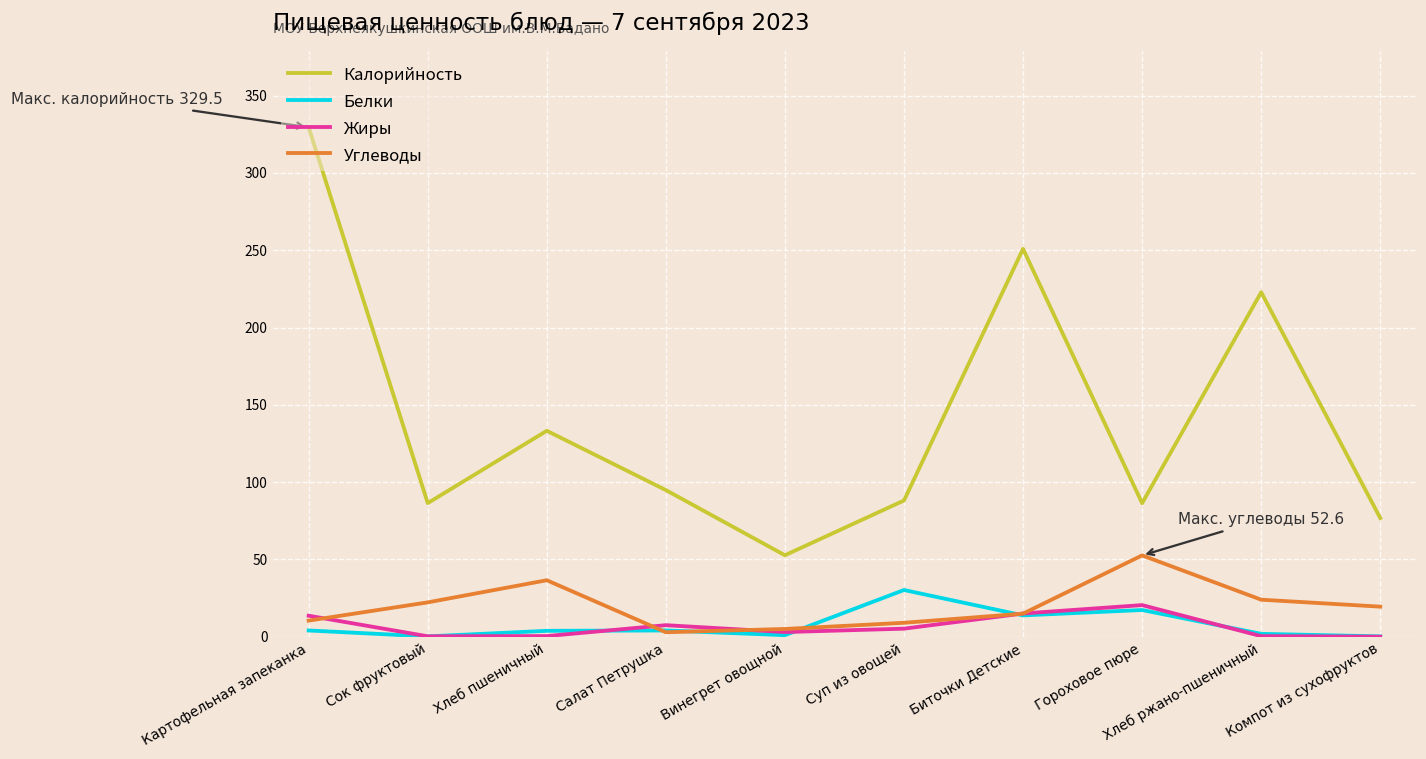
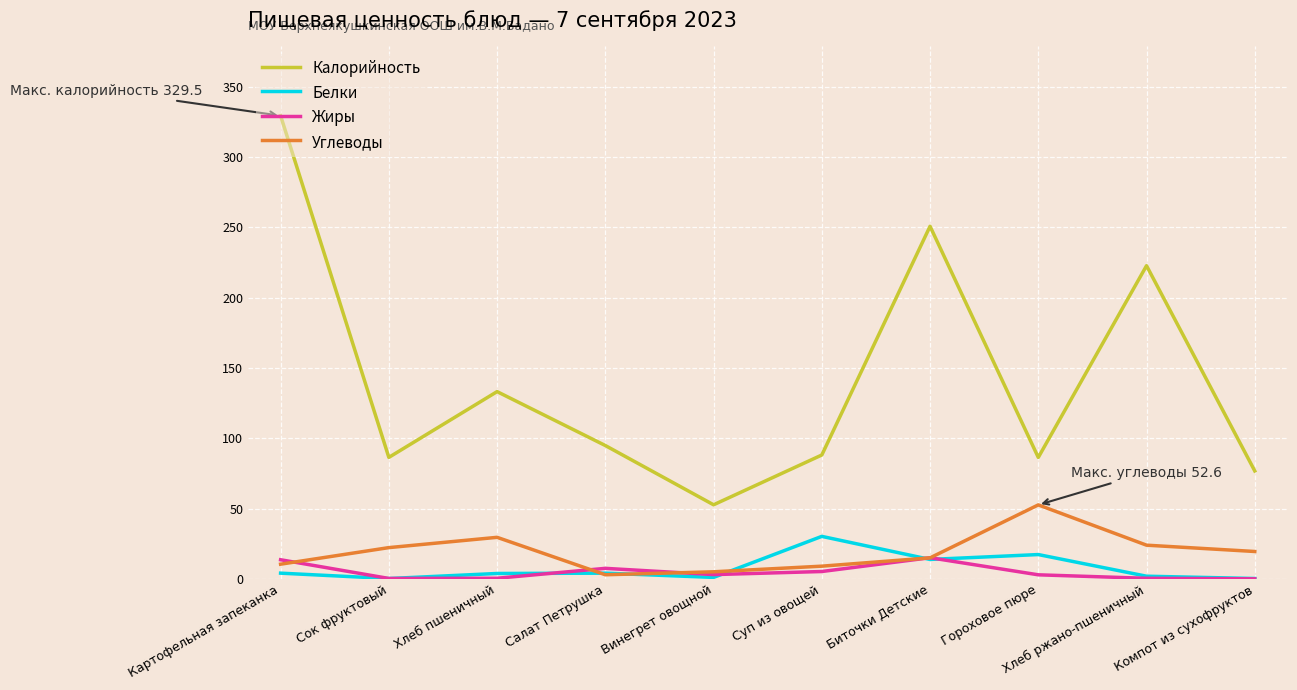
  {
    "Калорийность": {
      "Сок фруктовый": 86,
      "Хлеб пшеничный": 133,
      "Салат Петрушка": 95,
      "Винегрет овощной": 53,
      "Суп из овощей": 88,
      "Биточки Детские": 251,
      "Гороховое пюре": 86,
      "Хлеб ржано-пшеничный": 223,
      "Компот из сухофруктов": 77
    },
    "Белки": {
      "Картофельная запеканка": 4,
      "Хлеб пшеничный": 4,
      "Винегрет овощной": 1,
      "Суп из овощей": 30,
      "Гороховое пюре": 17
    },
    "Жиры": {
      "Картофельная запеканка": 14,
      "Хлеб пшеничный": 0,
      "Салат Петрушка": 7,
      "Винегрет овощной": 3,
      "Суп из овощей": 5,
-     "Гороховое пюре": 20
+     "Гороховое пюре": 3
    },
    "Углеводы": {
      "Картофельная запеканка": 10,
      "Сок фруктовый": 22,
-     "Хлеб пшеничный": 37,
+     "Хлеб пшеничный": 30,
      "Винегрет овощной": 5,
      "Суп из овощей": 9,
      "Хлеб ржано-пшеничный": 24,
      "Компот из сухофруктов": 19
    }
  }
